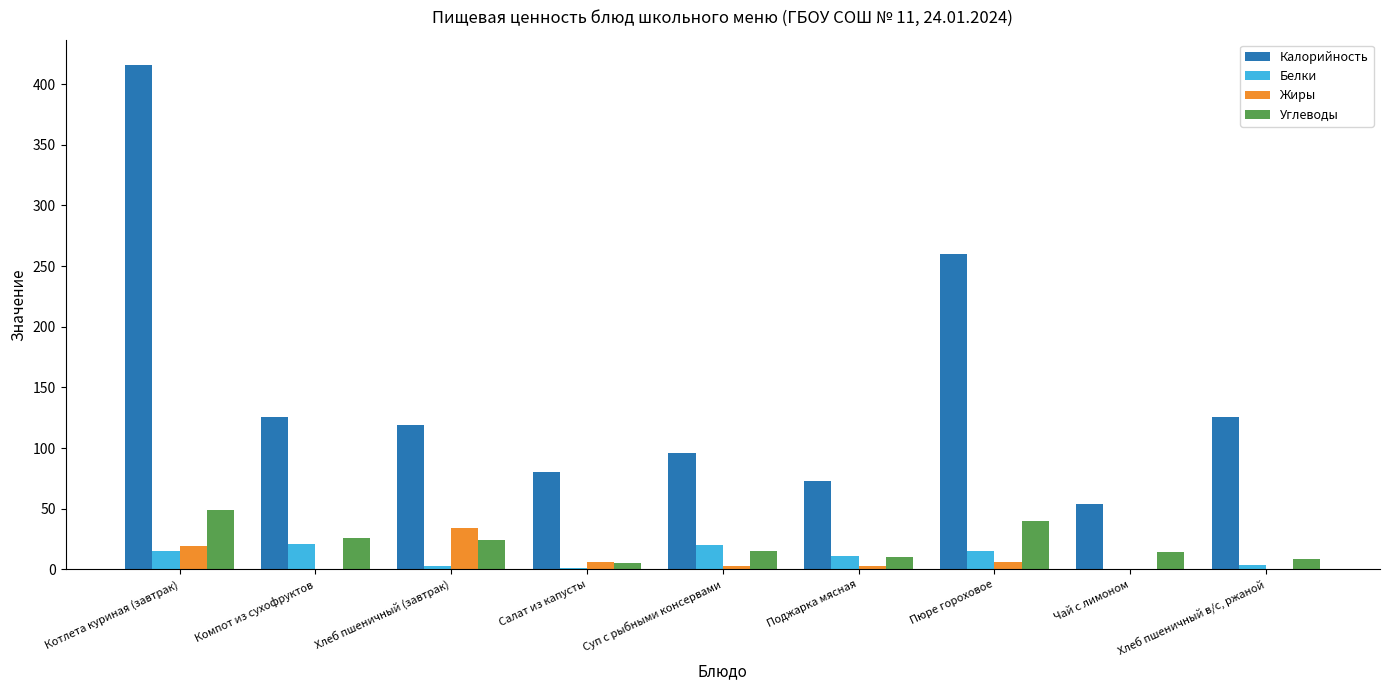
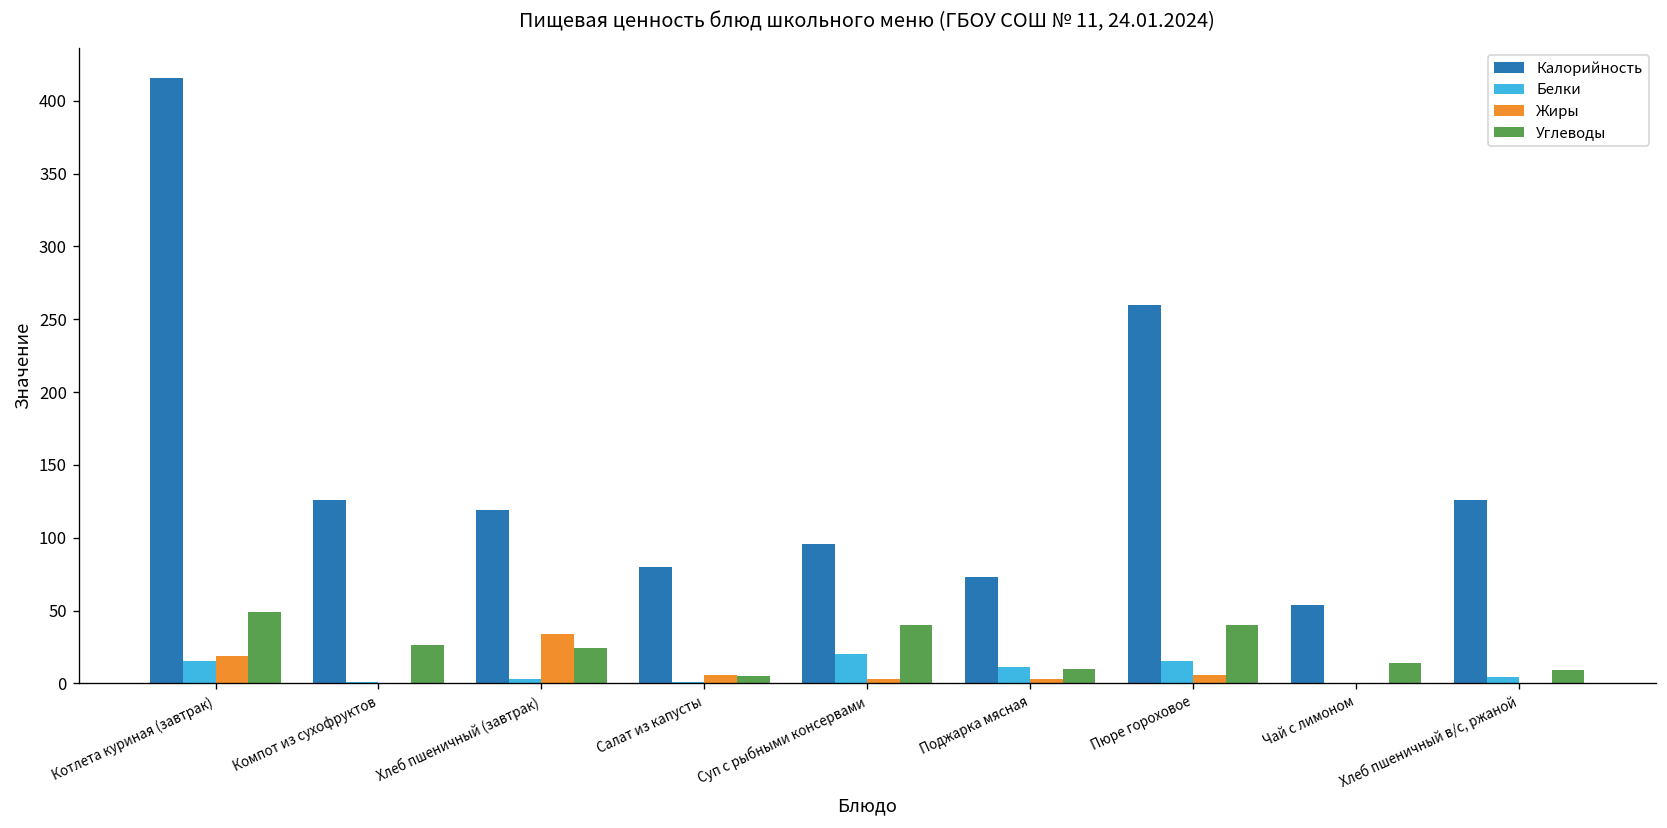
  {
    "Калорийность": {
      "Котлета куриная (завтрак)": 416,
      "Компот из сухофруктов": 126,
      "Хлеб пшеничный (завтрак)": 119,
      "Салат из капусты": 80,
      "Суп с рыбными консервами": 96,
      "Поджарка мясная": 73,
      "Пюре гороховое": 260,
      "Чай с лимоном": 54,
      "Хлеб пшеничный в/с, ржаной": 126
    },
    "Белки": {
      "Котлета куриная (завтрак)": 16,
-     "Компот из сухофруктов": 21,
+     "Компот из сухофруктов": 1,
      "Хлеб пшеничный (завтрак)": 3,
      "Суп с рыбными консервами": 20,
      "Поджарка мясная": 11,
      "Пюре гороховое": 15,
      "Чай с лимоном": 0,
      "Хлеб пшеничный в/с, ржаной": 4
    },
    "Жиры": {
      "Котлета куриная (завтрак)": 19,
      "Компот из сухофруктов": 0,
      "Хлеб пшеничный (завтрак)": 34,
      "Салат из капусты": 6,
      "Суп с рыбными консервами": 3,
      "Поджарка мясная": 3,
      "Пюре гороховое": 6,
      "Чай с лимоном": 0,
      "Хлеб пшеничный в/с, ржаной": 0
    },
    "Углеводы": {
      "Котлета куриная (завтрак)": 49,
      "Компот из сухофруктов": 26,
      "Хлеб пшеничный (завтрак)": 24,
      "Салат из капусты": 5,
-     "Суп с рыбными консервами": 15,
+     "Суп с рыбными консервами": 40,
      "Поджарка мясная": 10,
      "Пюре гороховое": 40,
      "Чай с лимоном": 14,
      "Хлеб пшеничный в/с, ржаной": 9
    }
  }
